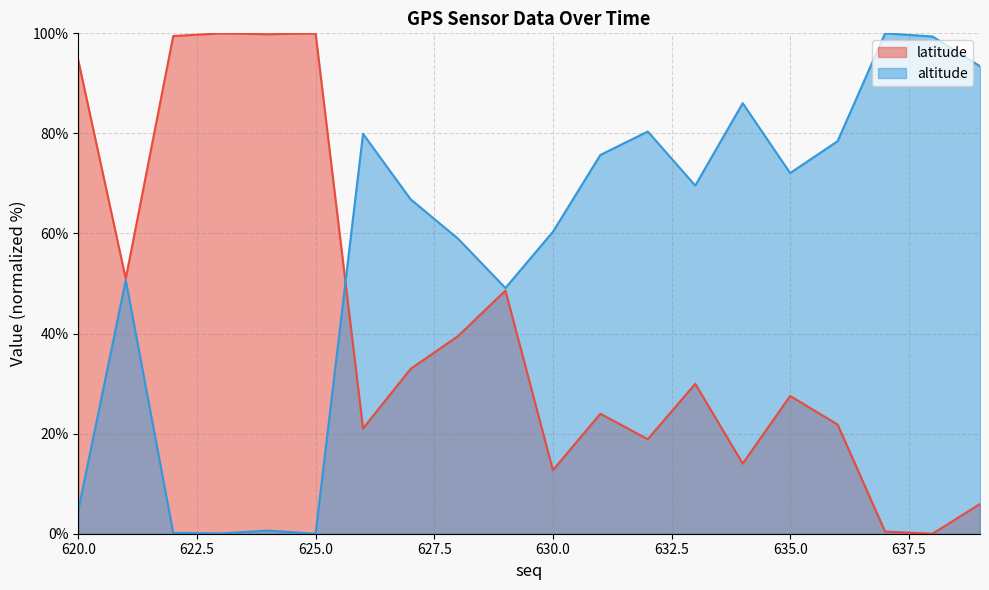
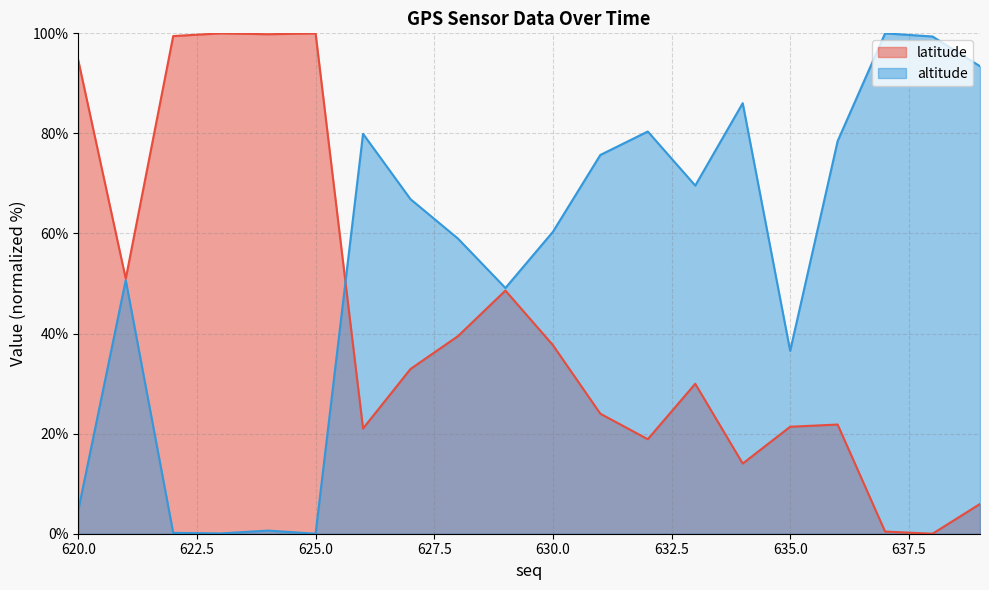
  {
    "latitude": {
      "620.0": "95%",
      "625.0": "100%",
-     "630.0": "13%",
-     "635.0": "28%"
+     "630.0": "38%",
+     "635.0": "21%"
    },
    "altitude": {
      "620.0": "5%",
      "625.0": "0%",
      "630.0": "60%",
-     "635.0": "72%"
+     "635.0": "37%"
    }
  }
